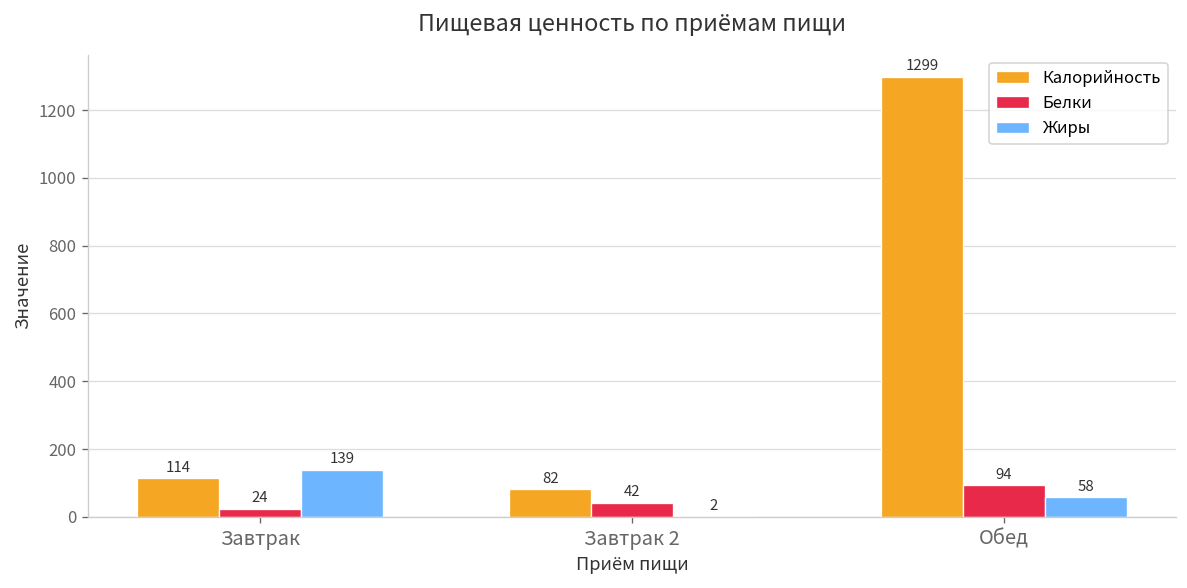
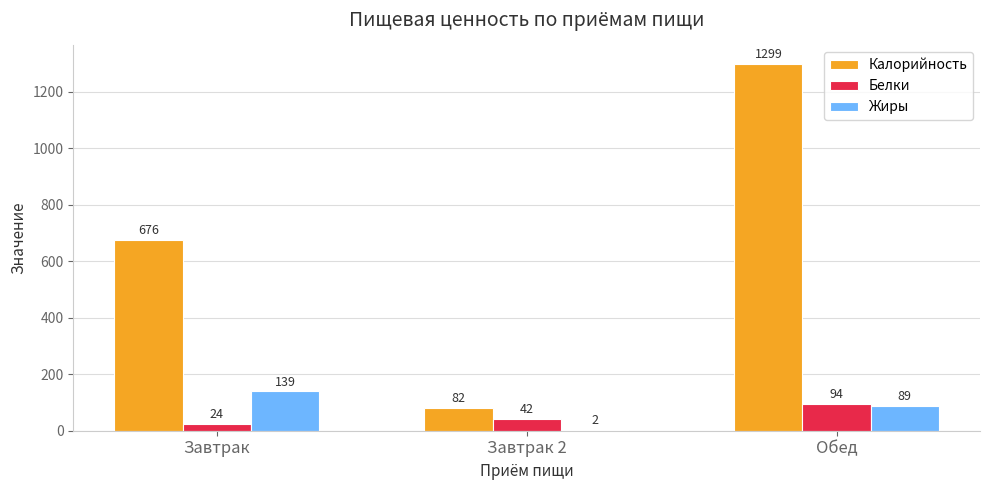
  {
    "Калорийность": {
-     "Завтрак": 114,
+     "Завтрак": 676,
      "Завтрак 2": 82,
      "Обед": 1299
    },
    "Белки": {
      "Завтрак": 24,
      "Завтрак 2": 42,
      "Обед": 94
    },
    "Жиры": {
      "Завтрак": 139,
      "Завтрак 2": 2,
-     "Обед": 58
+     "Обед": 89
    }
  }
